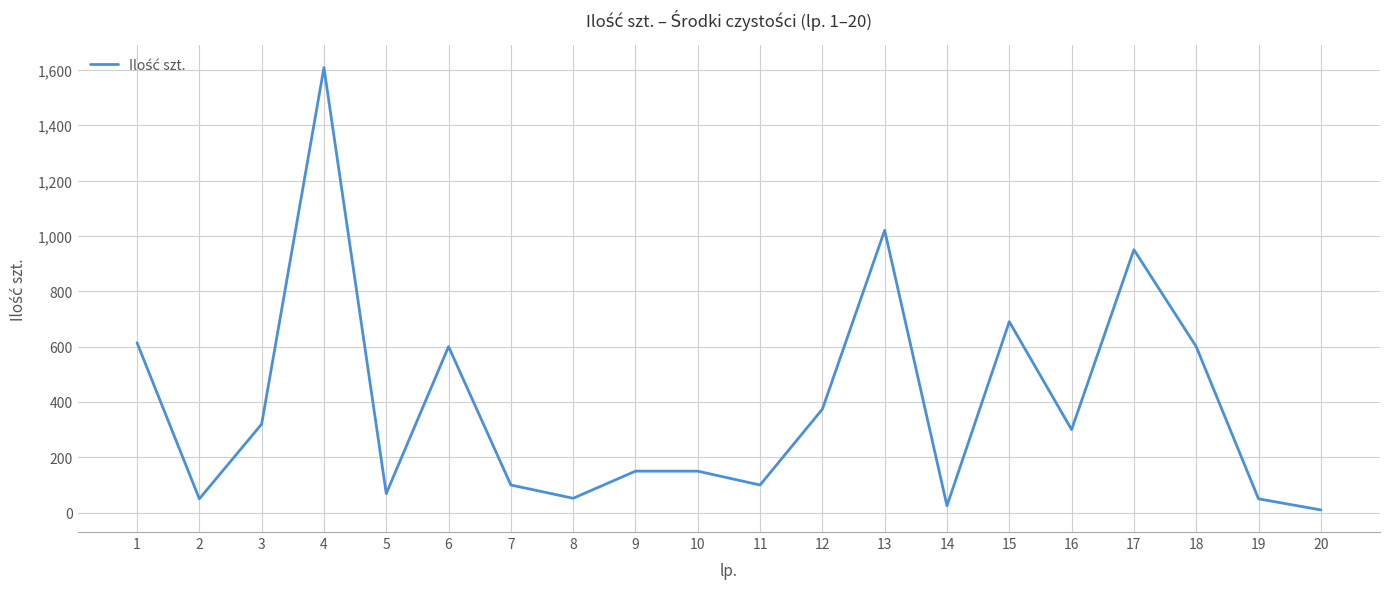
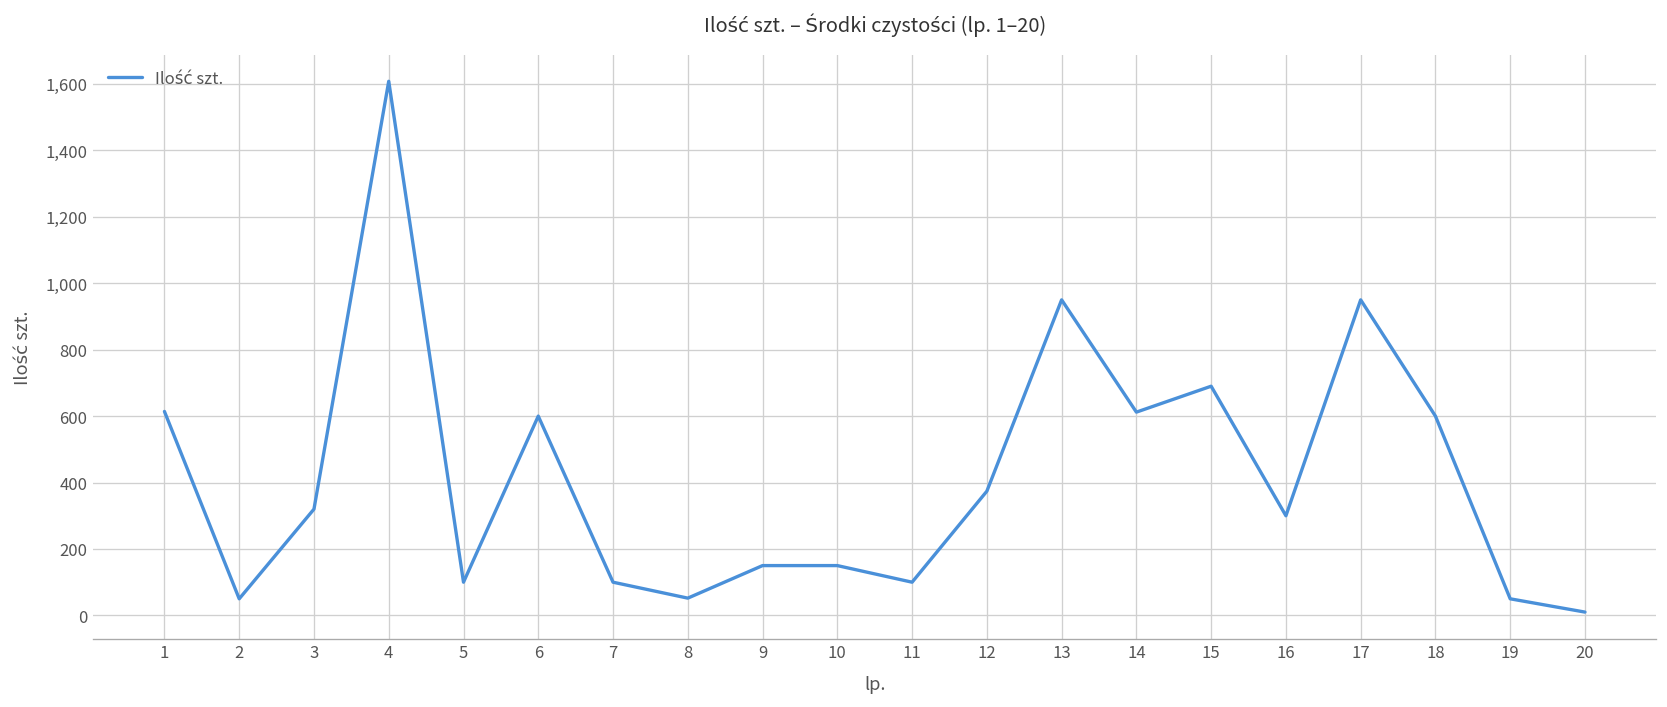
  {
    "1": "610",
    "2": "50",
    "3": "320",
    "4": "1,610",
-   "5": "70",
+   "5": "100",
    "6": "600",
    "7": "100",
    "8": "50",
    "9": "150",
    "10": "150",
    "11": "100",
    "12": "370",
-   "13": "1,020",
-   "14": "30",
+   "13": "950",
+   "14": "610",
    "15": "690",
    "16": "300",
    "17": "950",
    "18": "600",
    "19": "50",
    "20": "10"
  }
